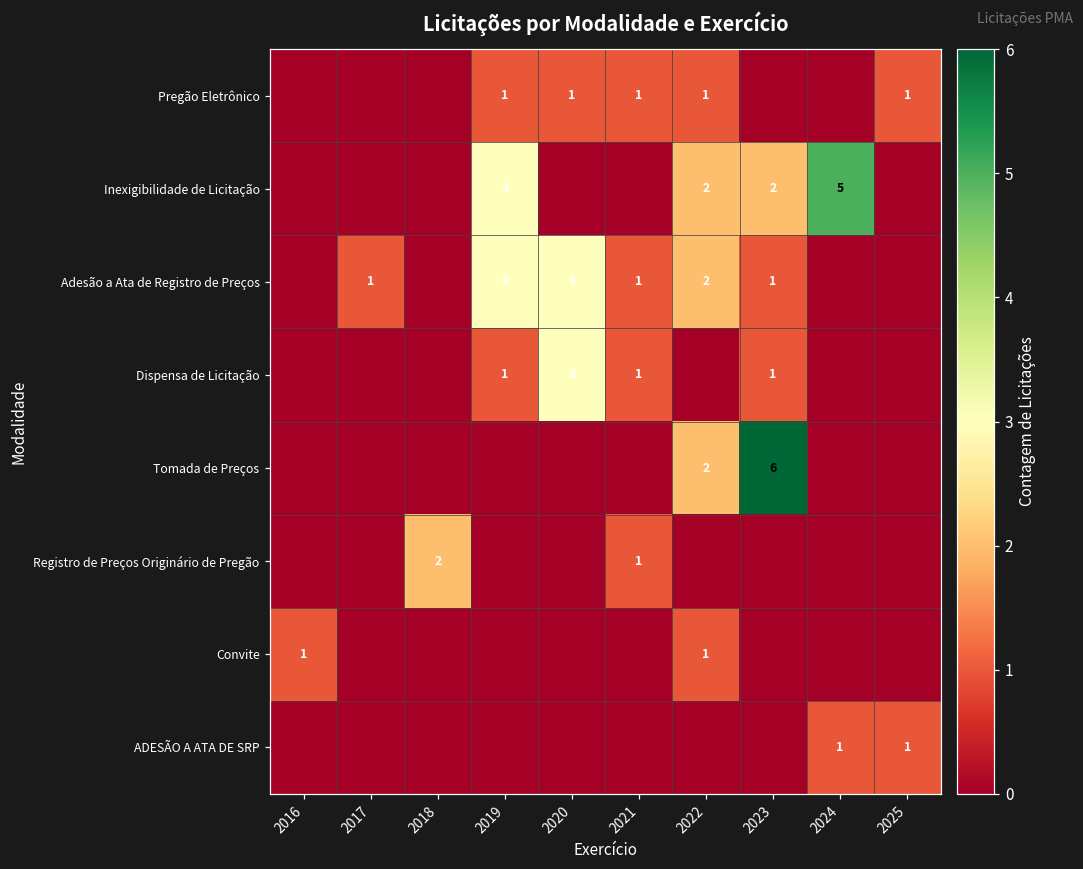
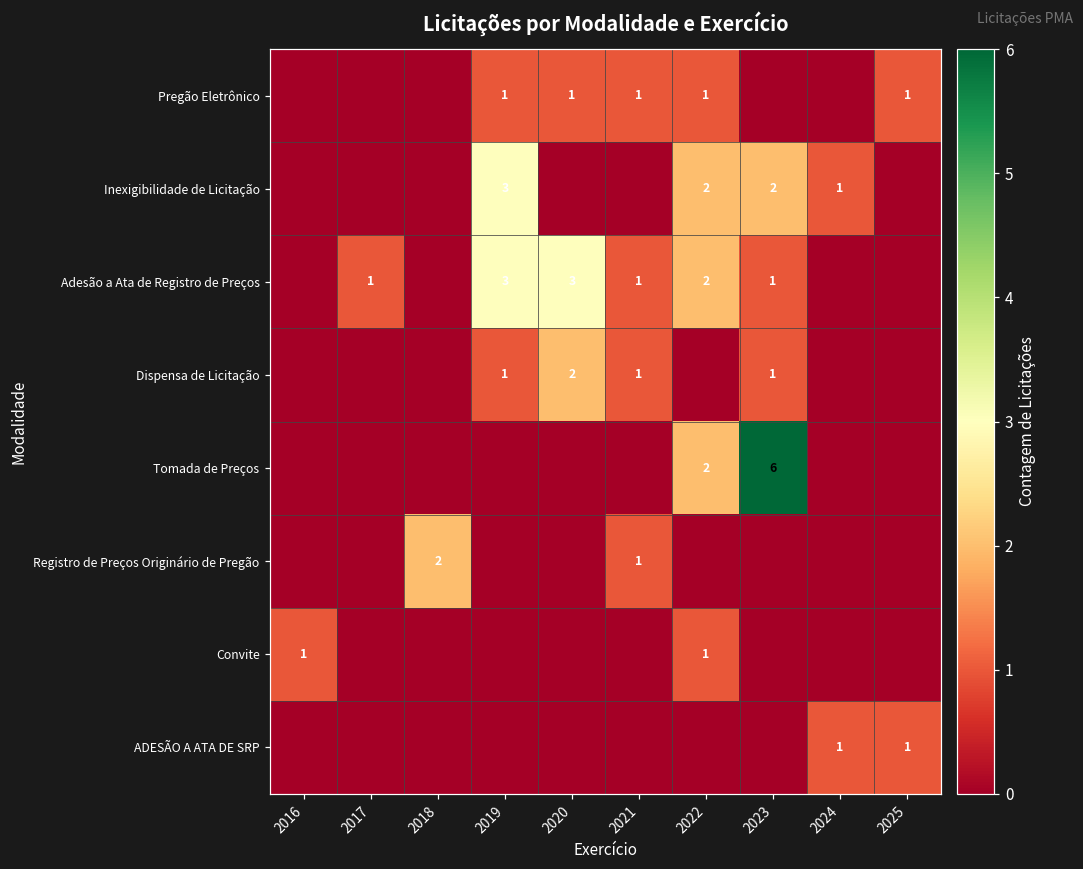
  {
    "Pregão Eletrônico": {
      "2019": 1,
      "2020": 1,
      "2021": 1,
      "2022": 1,
      "2025": 1
    },
    "Inexigibilidade de Licitação": {
      "2019": 3,
      "2022": 2,
      "2023": 2,
-     "2024": 5
+     "2024": 1
    },
    "Adesão a Ata de Registro de Preços": {
      "2017": 1,
      "2019": 3,
      "2020": 3,
      "2021": 1,
      "2022": 2,
      "2023": 1
    },
    "Dispensa de Licitação": {
      "2019": 1,
-     "2020": 3,
+     "2020": 2,
      "2021": 1,
      "2023": 1
    },
    "Tomada de Preços": {
      "2022": 2,
      "2023": 6
    },
    "Registro de Preços Originário de Pregão": {
      "2018": 2,
      "2021": 1
    },
    "Convite": {
      "2016": 1,
      "2022": 1
    },
    "ADESÃO A ATA DE SRP": {
      "2024": 1,
      "2025": 1
    }
  }
